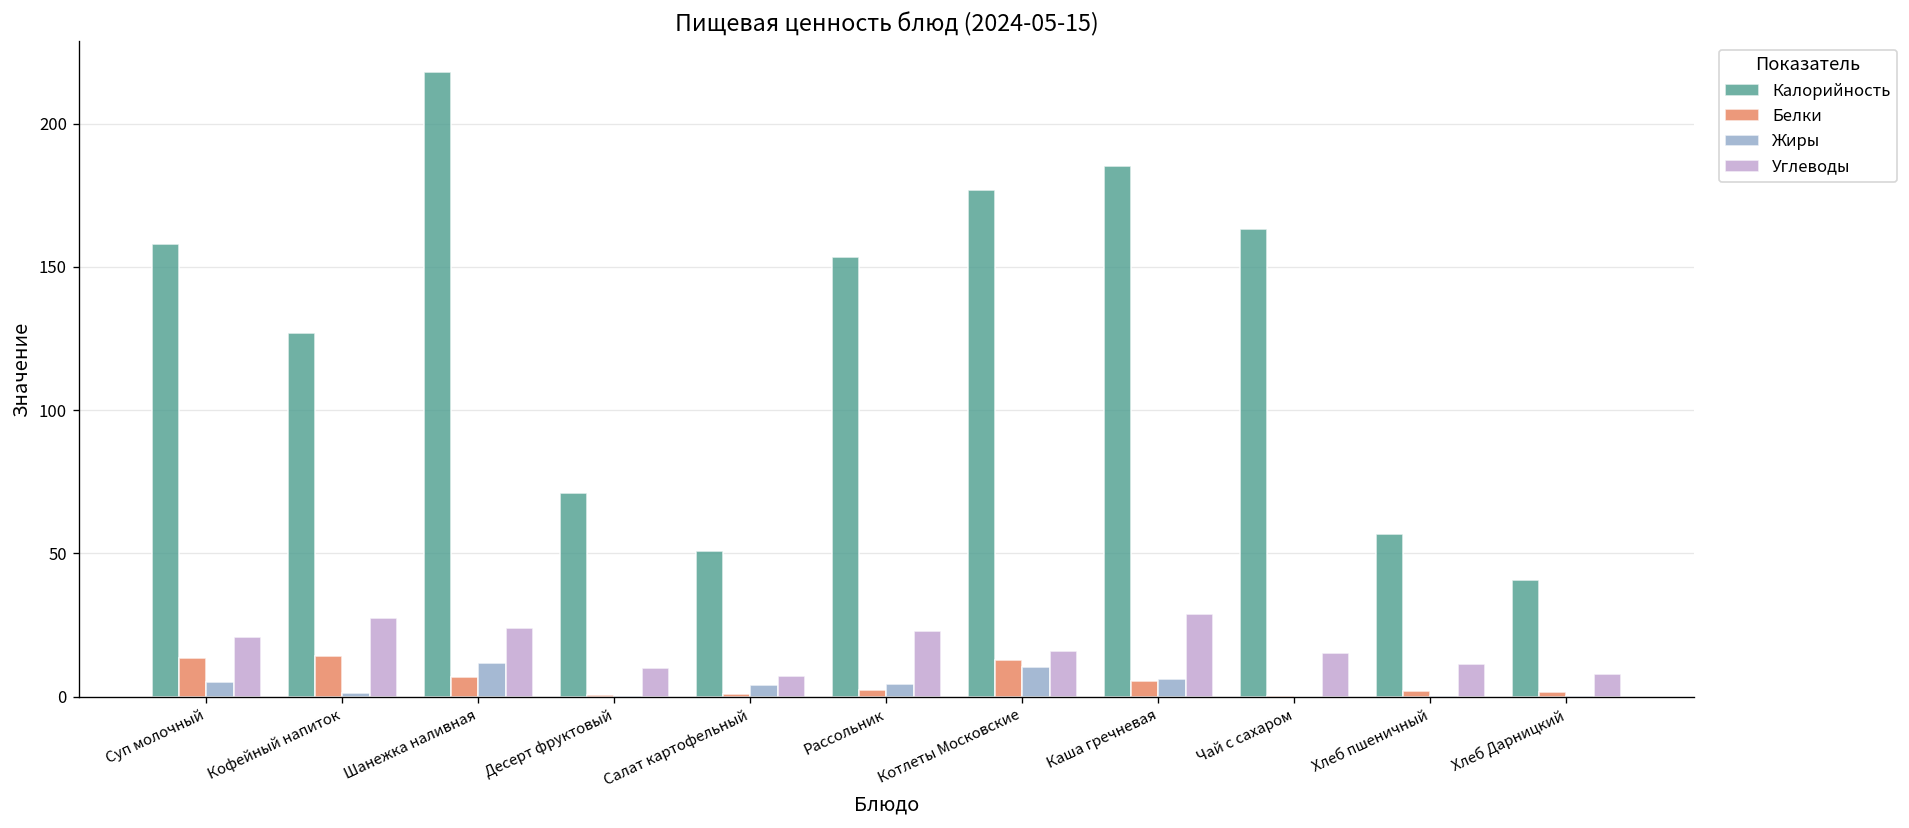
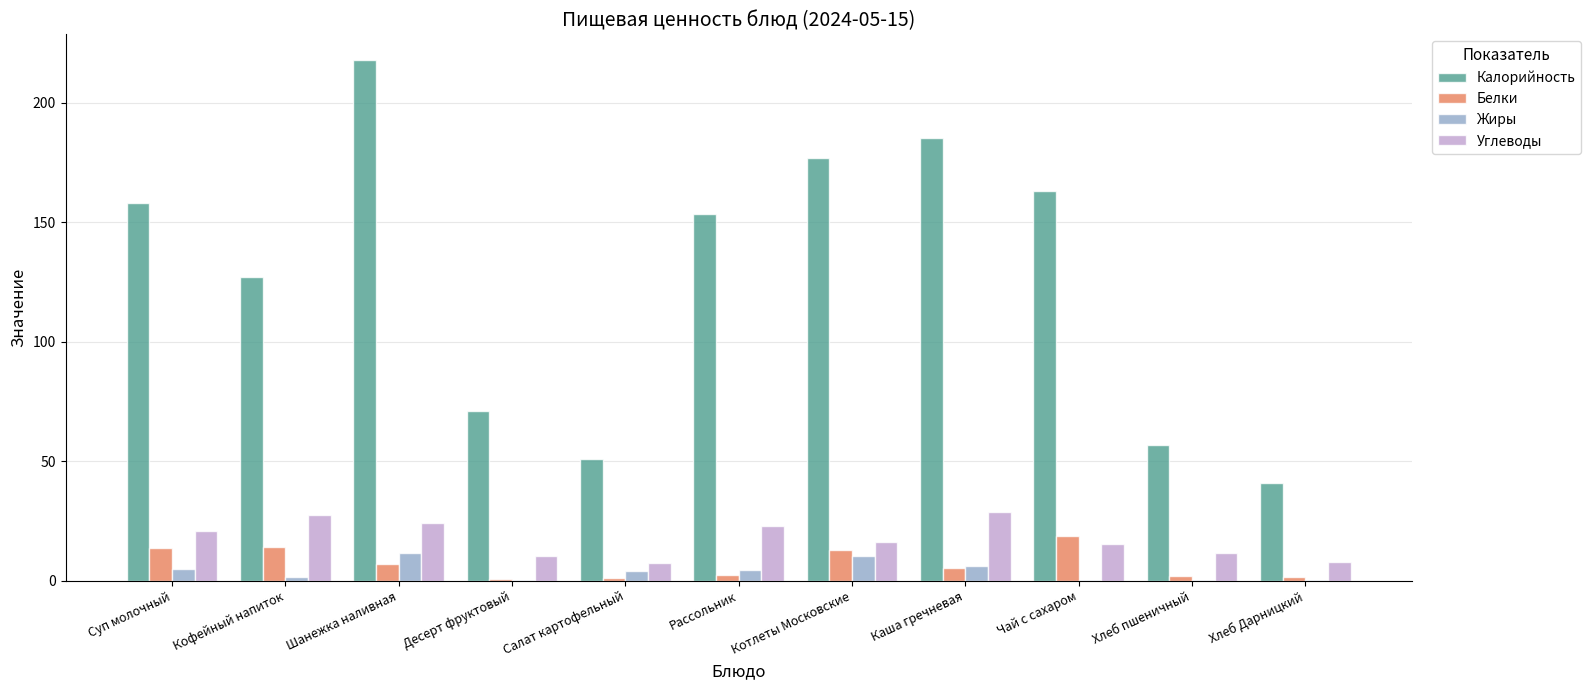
  {
    "Калорийность": {
      "Суп молочный": 158,
      "Кофейный напиток": 127,
      "Шанежка наливная": 218,
      "Десерт фруктовый": 71,
      "Салат картофельный": 51,
      "Рассольник": 153,
      "Котлеты Московские": 177,
      "Каша гречневая": 185,
      "Чай с сахаром": 163,
      "Хлеб пшеничный": 57,
      "Хлеб Дарницкий": 41
    },
    "Белки": {
      "Суп молочный": 14,
      "Кофейный напиток": 14,
      "Шанежка наливная": 7,
      "Салат картофельный": 1,
      "Рассольник": 2,
      "Котлеты Московские": 13,
      "Каша гречневая": 5,
-     "Чай с сахаром": 0,
+     "Чай с сахаром": 19,
      "Хлеб пшеничный": 2,
      "Хлеб Дарницкий": 2
    }
  }
